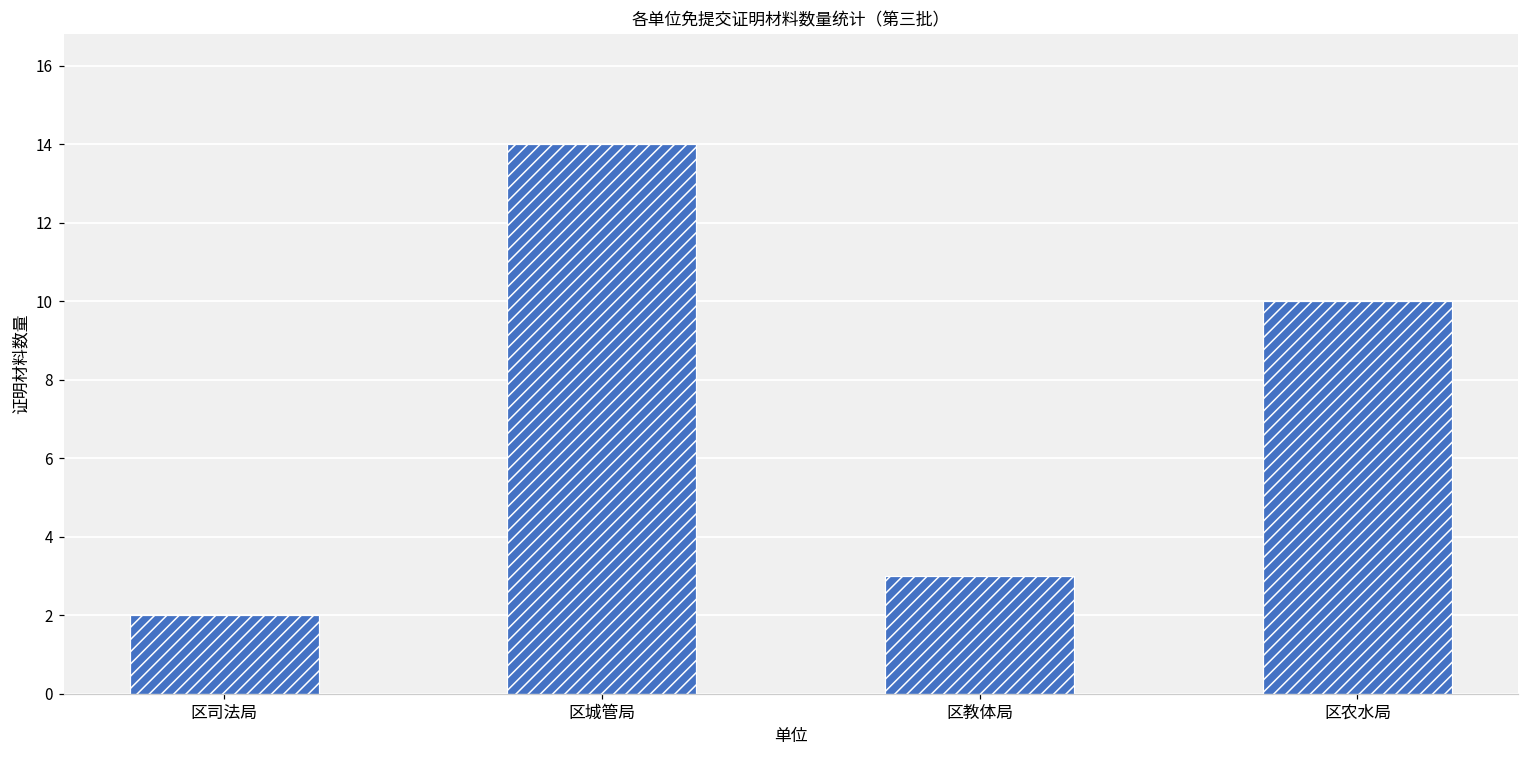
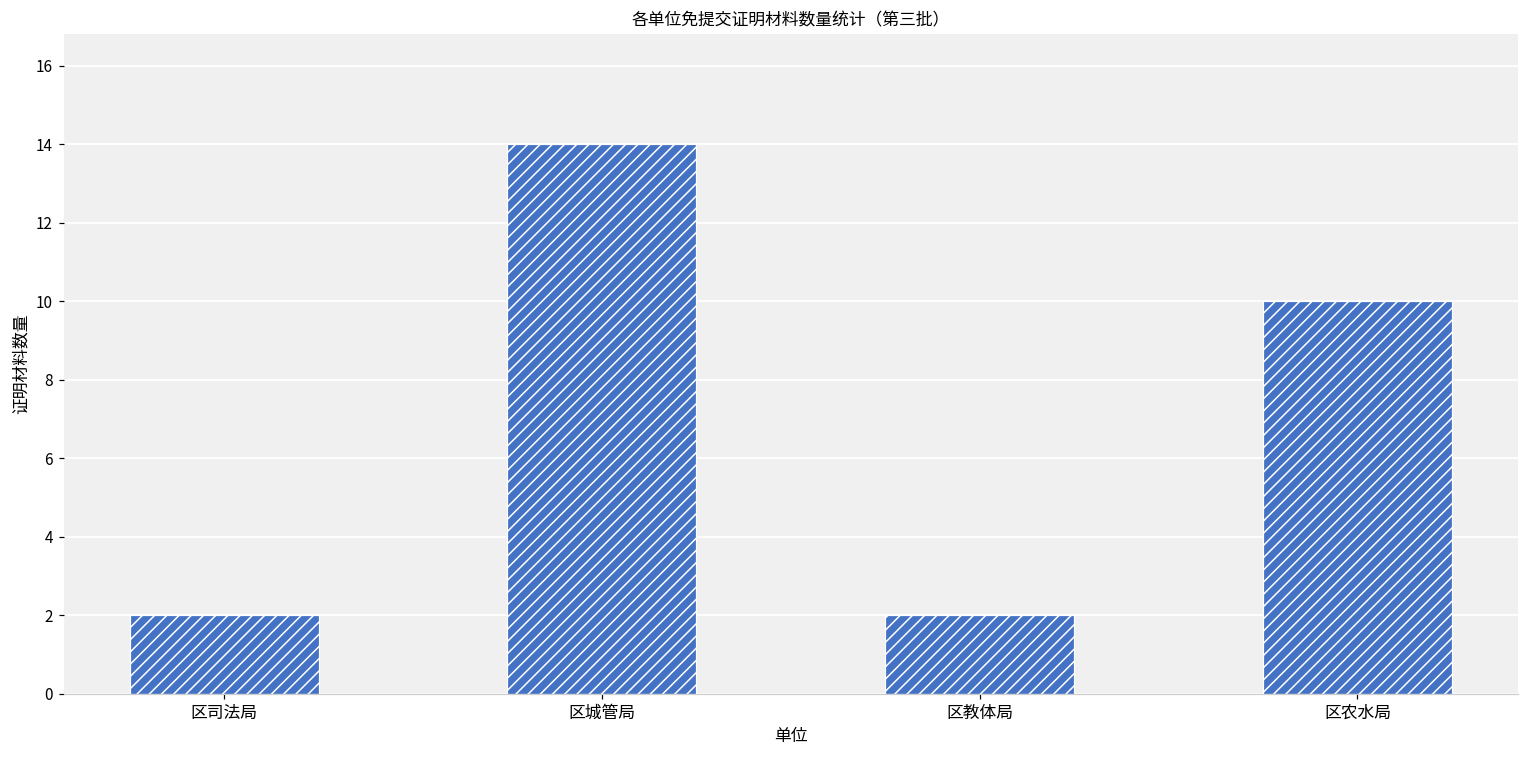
  {
    "区司法局": 2,
    "区城管局": 14,
-   "区教体局": 3,
+   "区教体局": 2,
    "区农水局": 10
  }
